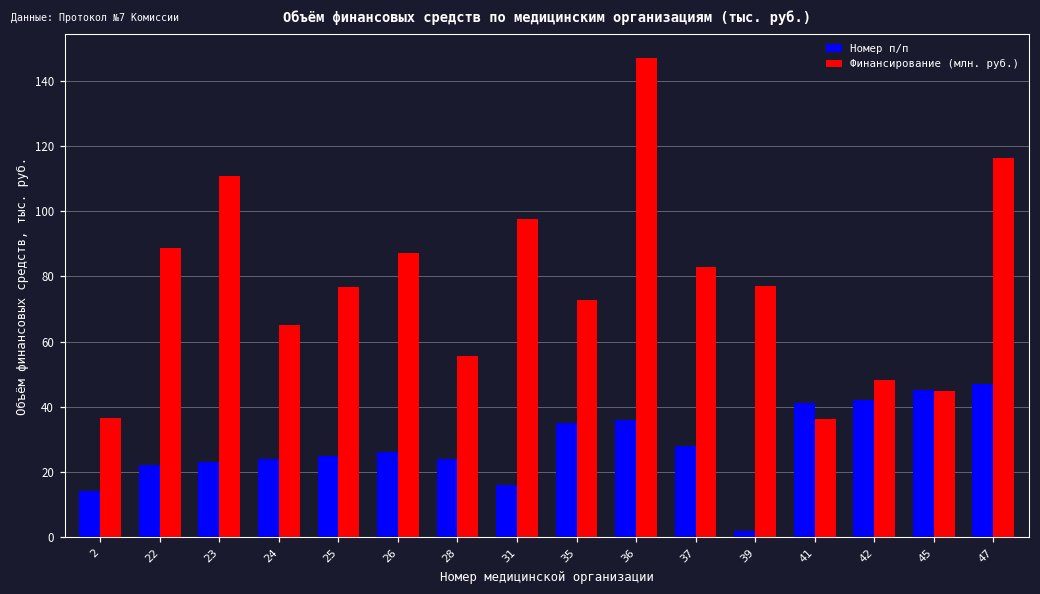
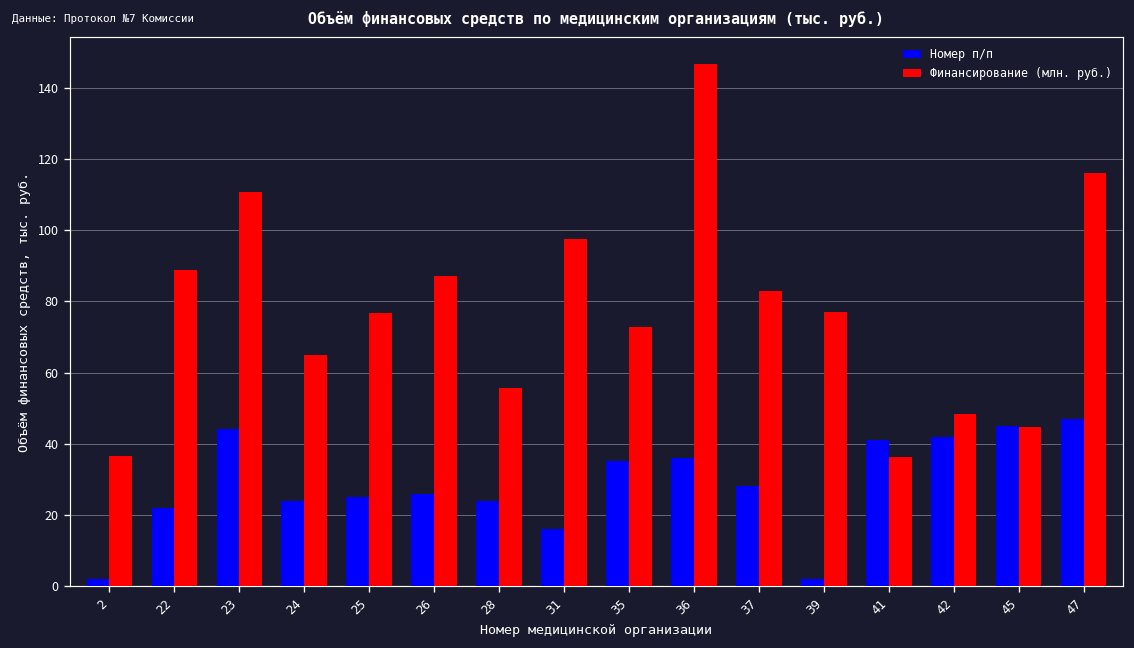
  {
    "Номер п/п": {
-     "2": 14,
+     "2": 2,
      "22": 22,
-     "23": 23,
+     "23": 44,
      "24": 24,
      "25": 25,
      "26": 26,
      "28": 24,
      "31": 16,
      "35": 35,
      "36": 36,
      "37": 28,
      "39": 2,
      "41": 41,
      "42": 42,
      "45": 45,
      "47": 47
    },
    "Финансирование (млн. руб.)": {
      "2": 36,
      "22": 89,
      "23": 111,
      "24": 65,
      "25": 77,
      "26": 87,
      "28": 56,
      "31": 98,
      "35": 73,
      "36": 147,
      "37": 83,
      "39": 77,
      "41": 36,
      "42": 48,
      "45": 45,
      "47": 116
    }
  }
